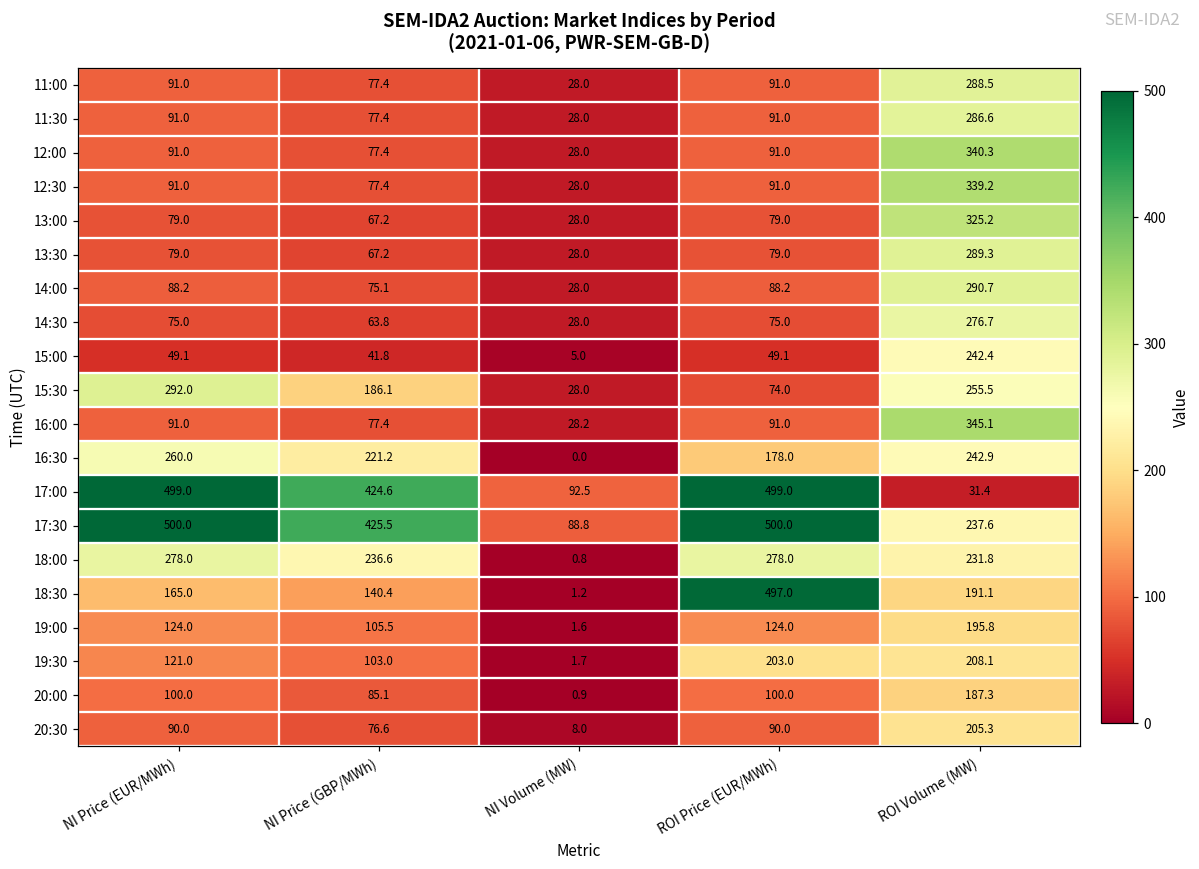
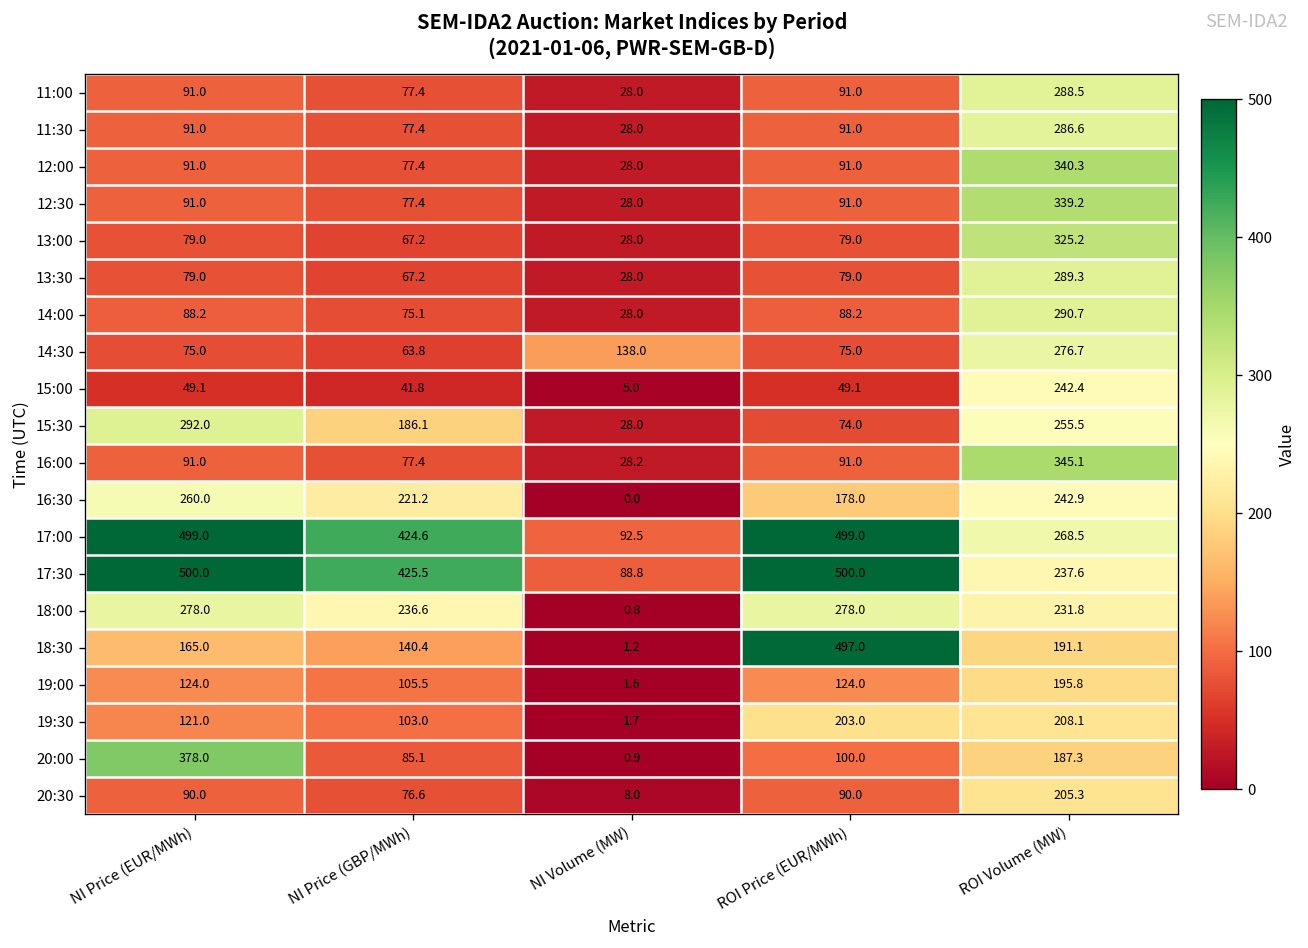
  {
    "11:00": {
      "NI Price (EUR/MWh)": 91.0,
      "NI Price (GBP/MWh)": 77.4,
      "NI Volume (MW)": 28.0,
      "ROI Price (EUR/MWh)": 91.0,
      "ROI Volume (MW)": 288.5
    },
    "11:30": {
      "NI Price (EUR/MWh)": 91.0,
      "NI Price (GBP/MWh)": 77.4,
      "NI Volume (MW)": 28.0,
      "ROI Price (EUR/MWh)": 91.0,
      "ROI Volume (MW)": 286.6
    },
    "12:00": {
      "NI Price (EUR/MWh)": 91.0,
      "NI Price (GBP/MWh)": 77.4,
      "NI Volume (MW)": 28.0,
      "ROI Price (EUR/MWh)": 91.0,
      "ROI Volume (MW)": 340.3
    },
    "12:30": {
      "NI Price (EUR/MWh)": 91.0,
      "NI Price (GBP/MWh)": 77.4,
      "NI Volume (MW)": 28.0,
      "ROI Price (EUR/MWh)": 91.0,
      "ROI Volume (MW)": 339.2
    },
    "13:00": {
      "NI Price (EUR/MWh)": 79.0,
      "NI Price (GBP/MWh)": 67.2,
      "NI Volume (MW)": 28.0,
      "ROI Price (EUR/MWh)": 79.0,
      "ROI Volume (MW)": 325.2
    },
    "13:30": {
      "NI Price (EUR/MWh)": 79.0,
      "NI Price (GBP/MWh)": 67.2,
      "NI Volume (MW)": 28.0,
      "ROI Price (EUR/MWh)": 79.0,
      "ROI Volume (MW)": 289.3
    },
    "14:00": {
      "NI Price (EUR/MWh)": 88.2,
      "NI Price (GBP/MWh)": 75.1,
      "NI Volume (MW)": 28.0,
      "ROI Price (EUR/MWh)": 88.2,
      "ROI Volume (MW)": 290.7
    },
    "14:30": {
      "NI Price (EUR/MWh)": 75.0,
      "NI Price (GBP/MWh)": 63.8,
-     "NI Volume (MW)": 28.0,
+     "NI Volume (MW)": 138.0,
      "ROI Price (EUR/MWh)": 75.0,
      "ROI Volume (MW)": 276.7
    },
    "15:00": {
      "NI Price (EUR/MWh)": 49.1,
      "NI Price (GBP/MWh)": 41.8,
      "NI Volume (MW)": 5.0,
      "ROI Price (EUR/MWh)": 49.1,
      "ROI Volume (MW)": 242.4
    },
    "15:30": {
      "NI Price (EUR/MWh)": 292.0,
      "NI Price (GBP/MWh)": 186.1,
      "NI Volume (MW)": 28.0,
      "ROI Price (EUR/MWh)": 74.0,
      "ROI Volume (MW)": 255.5
    },
    "16:00": {
      "NI Price (EUR/MWh)": 91.0,
      "NI Price (GBP/MWh)": 77.4,
      "NI Volume (MW)": 28.2,
      "ROI Price (EUR/MWh)": 91.0,
      "ROI Volume (MW)": 345.1
    },
    "16:30": {
      "NI Price (EUR/MWh)": 260.0,
      "NI Price (GBP/MWh)": 221.2,
      "NI Volume (MW)": 0.0,
      "ROI Price (EUR/MWh)": 178.0,
      "ROI Volume (MW)": 242.9
    },
    "17:00": {
      "NI Price (EUR/MWh)": 499.0,
      "NI Price (GBP/MWh)": 424.6,
      "NI Volume (MW)": 92.5,
      "ROI Price (EUR/MWh)": 499.0,
-     "ROI Volume (MW)": 31.4
+     "ROI Volume (MW)": 268.5
    },
    "17:30": {
      "NI Price (EUR/MWh)": 500.0,
      "NI Price (GBP/MWh)": 425.5,
      "NI Volume (MW)": 88.8,
      "ROI Price (EUR/MWh)": 500.0,
      "ROI Volume (MW)": 237.6
    },
    "18:00": {
      "NI Price (EUR/MWh)": 278.0,
      "NI Price (GBP/MWh)": 236.6,
      "NI Volume (MW)": 0.8,
      "ROI Price (EUR/MWh)": 278.0,
      "ROI Volume (MW)": 231.8
    },
    "18:30": {
      "NI Price (EUR/MWh)": 165.0,
      "NI Price (GBP/MWh)": 140.4,
      "NI Volume (MW)": 1.2,
      "ROI Price (EUR/MWh)": 497.0,
      "ROI Volume (MW)": 191.1
    },
    "19:00": {
      "NI Price (EUR/MWh)": 124.0,
      "NI Price (GBP/MWh)": 105.5,
      "NI Volume (MW)": 1.6,
      "ROI Price (EUR/MWh)": 124.0,
      "ROI Volume (MW)": 195.8
    },
    "19:30": {
      "NI Price (EUR/MWh)": 121.0,
      "NI Price (GBP/MWh)": 103.0,
      "NI Volume (MW)": 1.7,
      "ROI Price (EUR/MWh)": 203.0,
      "ROI Volume (MW)": 208.1
    },
    "20:00": {
-     "NI Price (EUR/MWh)": 100.0,
+     "NI Price (EUR/MWh)": 378.0,
      "NI Price (GBP/MWh)": 85.1,
      "NI Volume (MW)": 0.9,
      "ROI Price (EUR/MWh)": 100.0,
      "ROI Volume (MW)": 187.3
    },
    "20:30": {
      "NI Price (EUR/MWh)": 90.0,
      "NI Price (GBP/MWh)": 76.6,
      "NI Volume (MW)": 8.0,
      "ROI Price (EUR/MWh)": 90.0,
      "ROI Volume (MW)": 205.3
    }
  }
